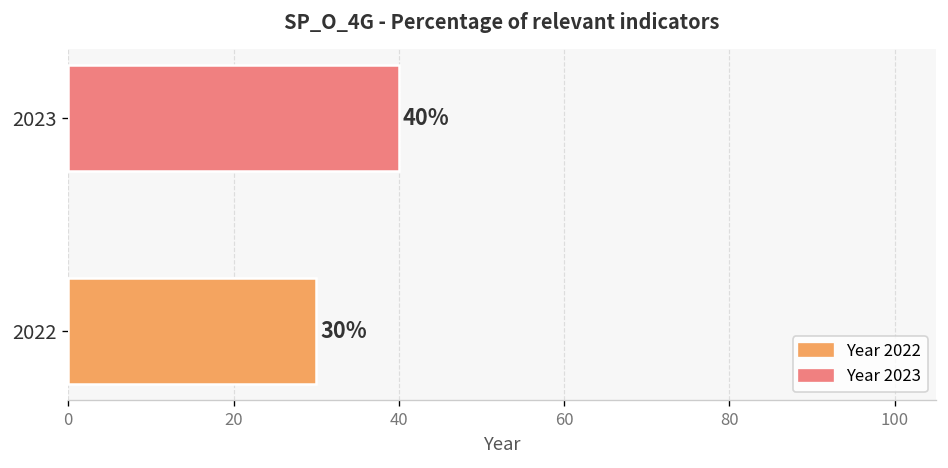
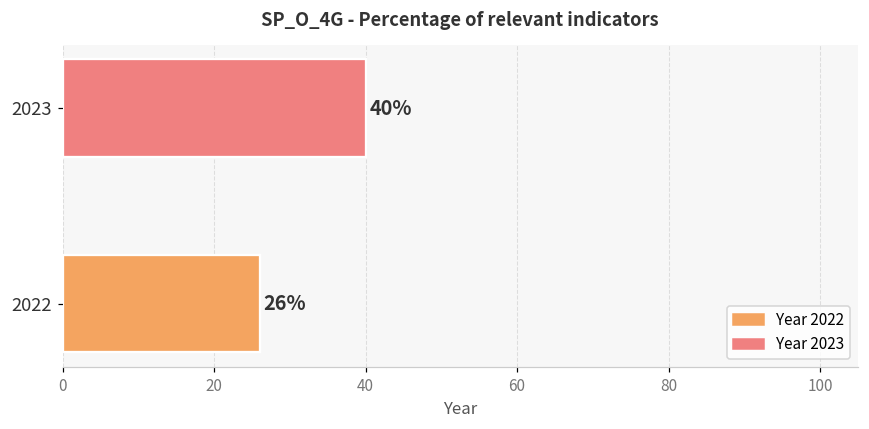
  {
    "2023": "40%",
-   "2022": "30%"
+   "2022": "26%"
  }
